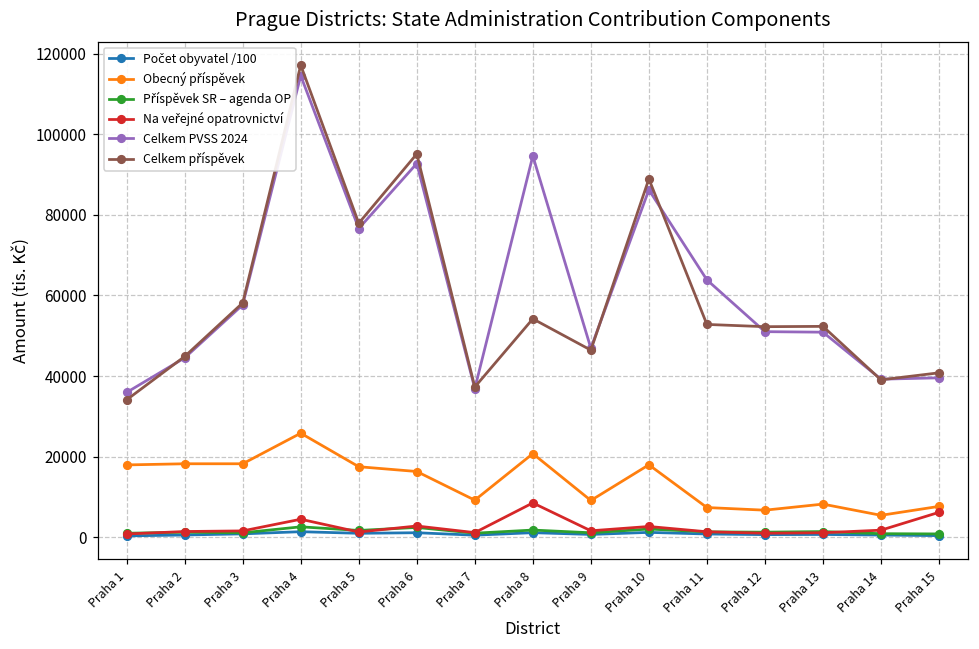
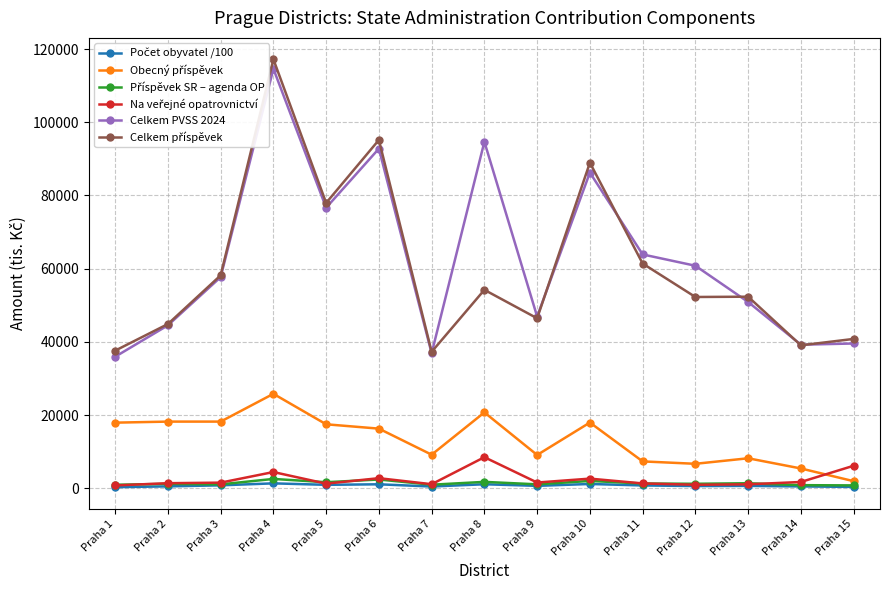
  {
    "Počet obyvatel /100": {
      "Praha 4": 1000,
      "Praha 6": 1000,
      "Praha 10": 1000
    },
    "Obecný příspěvek": {
      "Praha 1": 18000,
      "Praha 2": 18000,
      "Praha 3": 18000,
      "Praha 4": 26000,
      "Praha 5": 17000,
      "Praha 6": 16000,
      "Praha 7": 9000,
      "Praha 8": 21000,
      "Praha 9": 9000,
      "Praha 10": 18000,
      "Praha 11": 7000,
      "Praha 12": 7000,
      "Praha 13": 8000,
      "Praha 14": 5000,
-     "Praha 15": 8000
+     "Praha 15": 2000
    },
    "Příspěvek SR – agenda OP": {
      "Praha 4": 3000
    },
    "Na veřejné opatrovnictví": {
      "Praha 4": 4000,
      "Praha 8": 8000,
      "Praha 14": 2000,
      "Praha 15": 6000
    },
    "Celkem PVSS 2024": {
      "Praha 1": 36000,
      "Praha 4": 115000,
      "Praha 5": 77000,
      "Praha 6": 93000,
      "Praha 8": 95000,
      "Praha 10": 86000,
      "Praha 11": 64000,
-     "Praha 12": 51000,
+     "Praha 12": 61000,
      "Praha 13": 51000,
      "Praha 15": 40000
    },
    "Celkem příspěvek": {
-     "Praha 1": 34000,
+     "Praha 1": 38000,
      "Praha 4": 117000,
      "Praha 5": 78000,
      "Praha 6": 95000,
      "Praha 8": 54000,
      "Praha 10": 89000,
-     "Praha 11": 53000,
+     "Praha 11": 61000,
      "Praha 12": 52000,
      "Praha 13": 52000,
      "Praha 15": 41000
    }
  }
